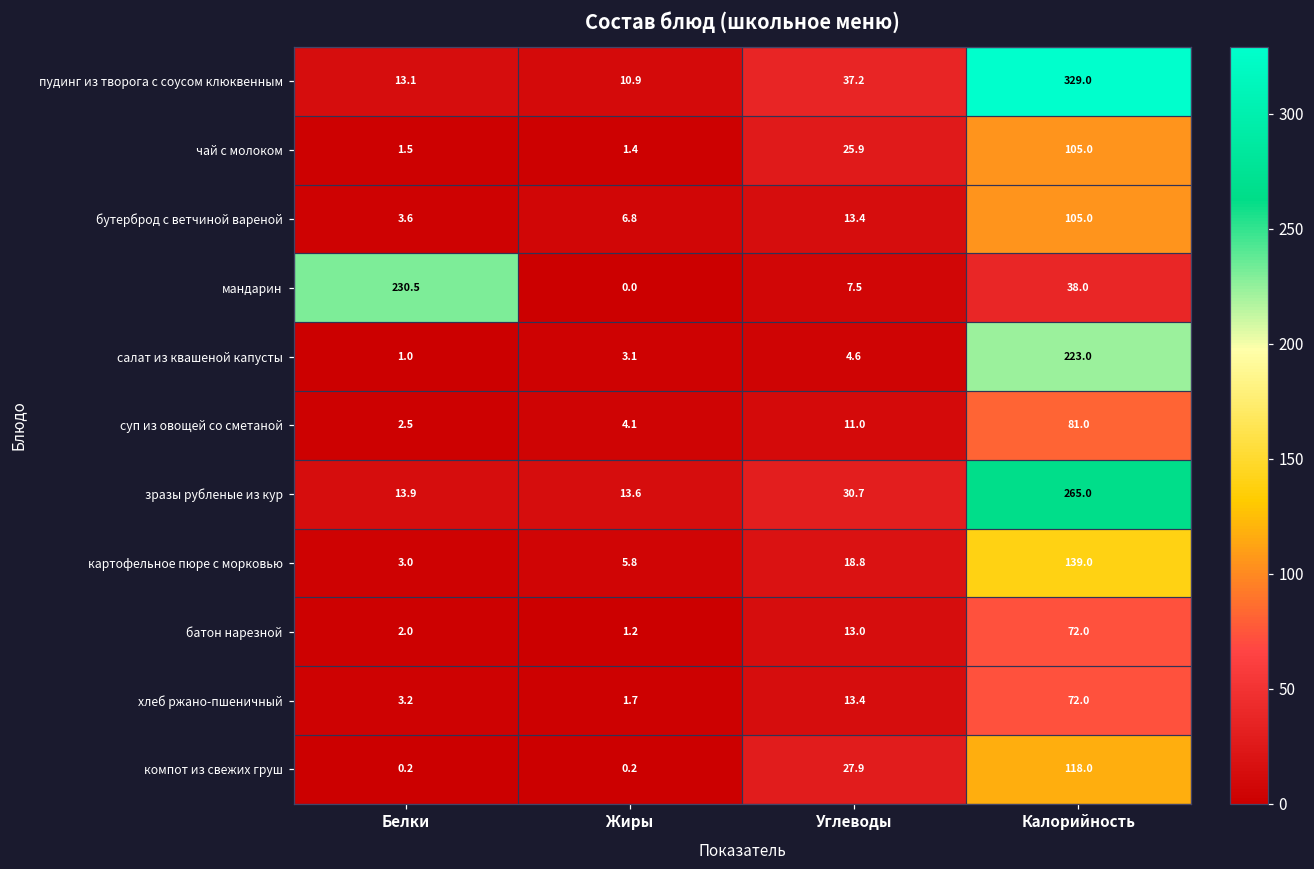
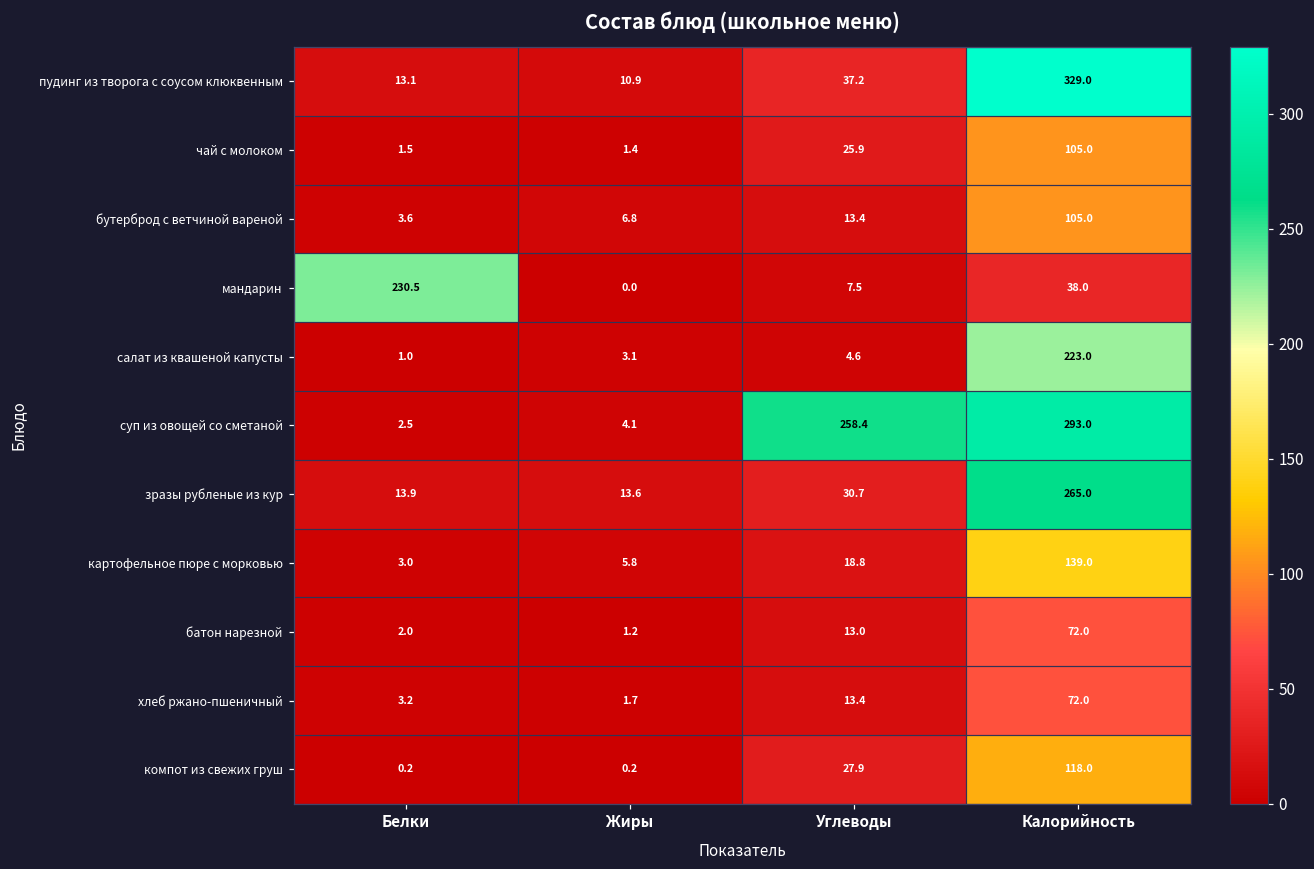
  {
    "пудинг из творога с соусом клюквенным": {
      "Белки": 13.1,
      "Жиры": 10.9,
      "Углеводы": 37.2,
      "Калорийность": 329.0
    },
    "чай с молоком": {
      "Белки": 1.5,
      "Жиры": 1.4,
      "Углеводы": 25.9,
      "Калорийность": 105.0
    },
    "бутерброд с ветчиной вареной": {
      "Белки": 3.6,
      "Жиры": 6.8,
      "Углеводы": 13.4,
      "Калорийность": 105.0
    },
    "мандарин": {
      "Белки": 230.5,
      "Жиры": 0.0,
      "Углеводы": 7.5,
      "Калорийность": 38.0
    },
    "салат из квашеной капусты": {
      "Белки": 1.0,
      "Жиры": 3.1,
      "Углеводы": 4.6,
      "Калорийность": 223.0
    },
    "суп из овощей со сметаной": {
      "Белки": 2.5,
      "Жиры": 4.1,
-     "Углеводы": 11.0,
-     "Калорийность": 81.0
+     "Углеводы": 258.4,
+     "Калорийность": 293.0
    },
    "зразы рубленые из кур": {
      "Белки": 13.9,
      "Жиры": 13.6,
      "Углеводы": 30.7,
      "Калорийность": 265.0
    },
    "картофельное пюре с морковью": {
      "Белки": 3.0,
      "Жиры": 5.8,
      "Углеводы": 18.8,
      "Калорийность": 139.0
    },
    "батон нарезной": {
      "Белки": 2.0,
      "Жиры": 1.2,
      "Углеводы": 13.0,
      "Калорийность": 72.0
    },
    "хлеб ржано-пшеничный": {
      "Белки": 3.2,
      "Жиры": 1.7,
      "Углеводы": 13.4,
      "Калорийность": 72.0
    },
    "компот из свежих груш": {
      "Белки": 0.2,
      "Жиры": 0.2,
      "Углеводы": 27.9,
      "Калорийность": 118.0
    }
  }
